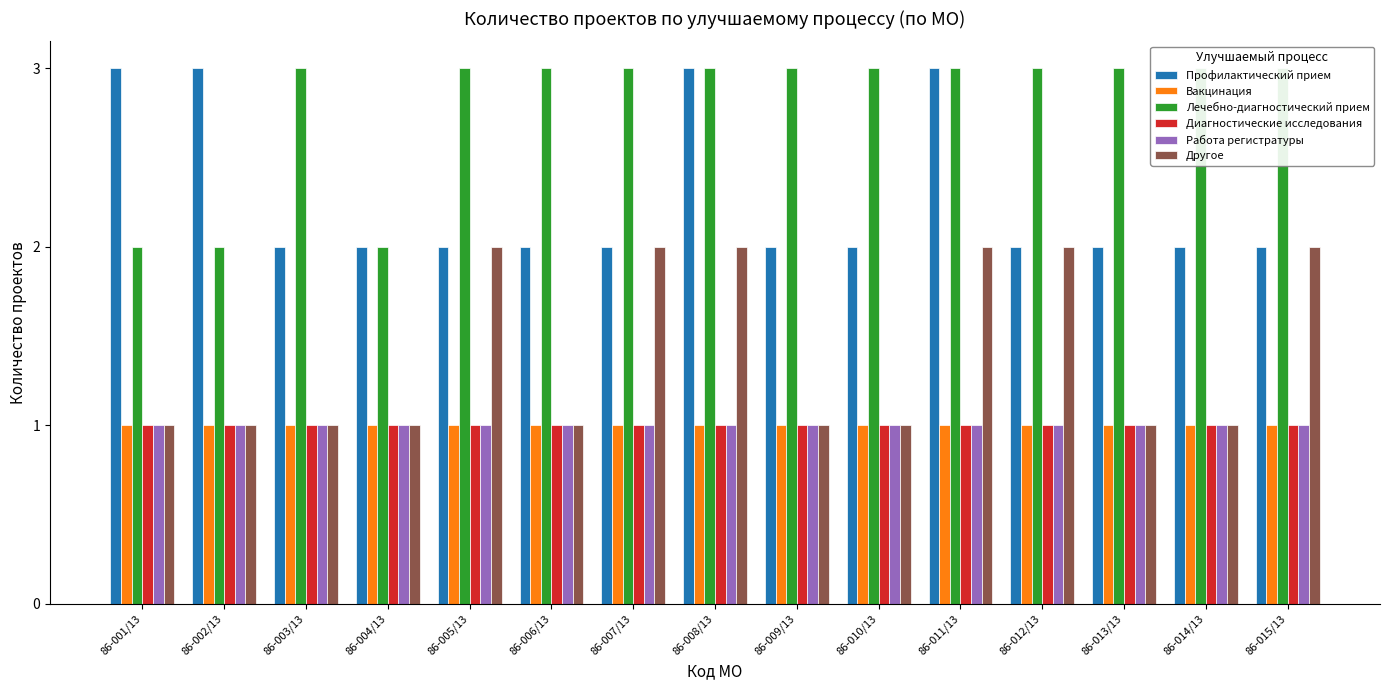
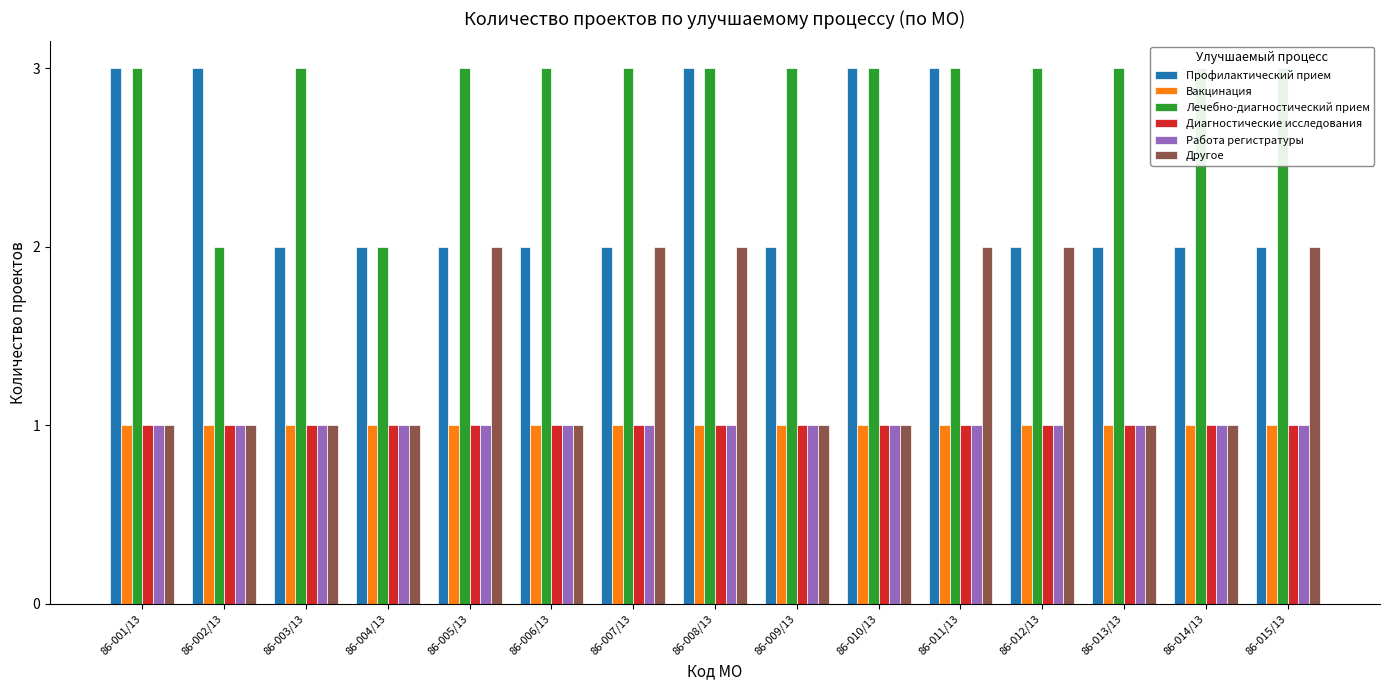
  {
    "Профилактический прием": {
      "86-001/13": 3,
      "86-002/13": 3,
      "86-003/13": 2,
      "86-004/13": 2,
      "86-005/13": 2,
      "86-006/13": 2,
      "86-007/13": 2,
      "86-008/13": 3,
      "86-009/13": 2,
-     "86-010/13": 2,
+     "86-010/13": 3,
      "86-011/13": 3,
      "86-012/13": 2,
      "86-013/13": 2,
      "86-014/13": 2,
      "86-015/13": 2
    },
    "Вакцинация": {
      "86-001/13": 1,
      "86-002/13": 1,
      "86-003/13": 1,
      "86-004/13": 1,
      "86-005/13": 1,
      "86-006/13": 1,
      "86-007/13": 1,
      "86-008/13": 1,
      "86-009/13": 1,
      "86-010/13": 1,
      "86-011/13": 1,
      "86-012/13": 1,
      "86-013/13": 1,
      "86-014/13": 1,
      "86-015/13": 1
    },
    "Лечебно-диагностический прием": {
-     "86-001/13": 2,
+     "86-001/13": 3,
      "86-002/13": 2,
      "86-003/13": 3,
      "86-004/13": 2,
      "86-005/13": 3,
      "86-006/13": 3,
      "86-007/13": 3,
      "86-008/13": 3,
      "86-009/13": 3,
      "86-010/13": 3,
      "86-011/13": 3,
      "86-012/13": 3,
      "86-013/13": 3
    },
    "Диагностические исследования": {
      "86-001/13": 1,
      "86-002/13": 1,
      "86-003/13": 1,
      "86-004/13": 1,
      "86-005/13": 1,
      "86-006/13": 1,
      "86-007/13": 1,
      "86-008/13": 1,
      "86-009/13": 1,
      "86-010/13": 1,
      "86-011/13": 1,
      "86-012/13": 1,
      "86-013/13": 1,
      "86-014/13": 1,
      "86-015/13": 1
    },
    "Работа регистратуры": {
      "86-001/13": 1,
      "86-002/13": 1,
      "86-003/13": 1,
      "86-004/13": 1,
      "86-005/13": 1,
      "86-006/13": 1,
      "86-007/13": 1,
      "86-008/13": 1,
      "86-009/13": 1,
      "86-010/13": 1,
      "86-011/13": 1,
      "86-012/13": 1,
      "86-013/13": 1,
      "86-014/13": 1,
      "86-015/13": 1
    },
    "Другое": {
      "86-001/13": 1,
      "86-002/13": 1,
      "86-003/13": 1,
      "86-004/13": 1,
      "86-005/13": 2,
      "86-006/13": 1,
      "86-007/13": 2,
      "86-008/13": 2,
      "86-009/13": 1,
      "86-010/13": 1,
      "86-011/13": 2,
      "86-012/13": 2,
      "86-013/13": 1,
      "86-014/13": 1,
      "86-015/13": 2
    }
  }
